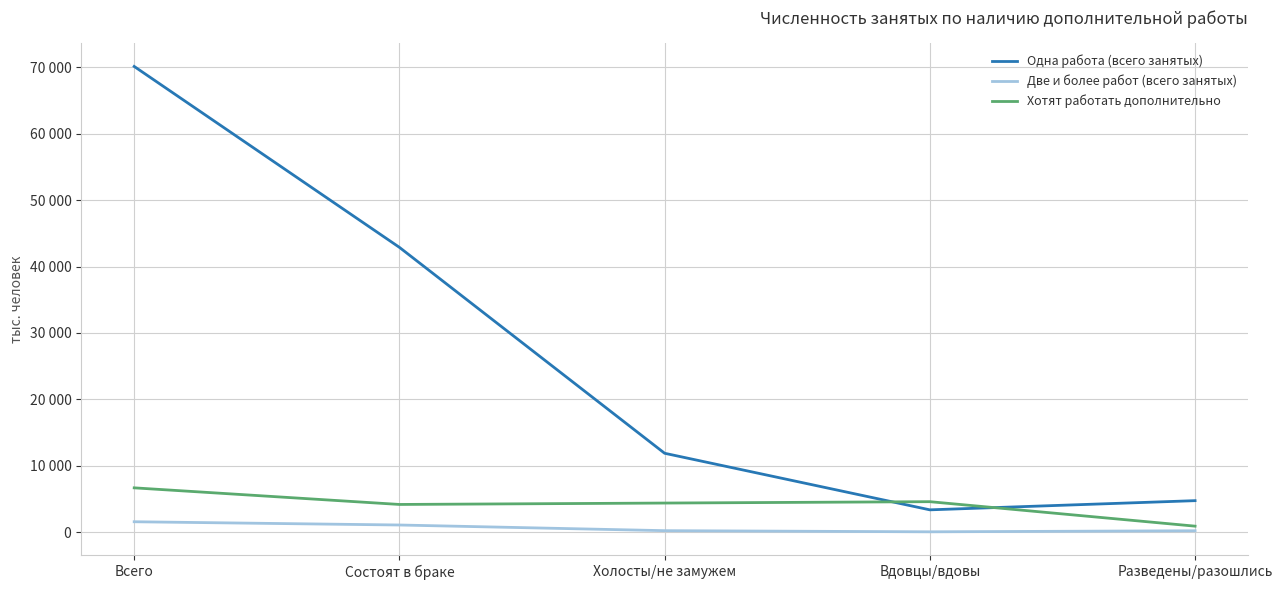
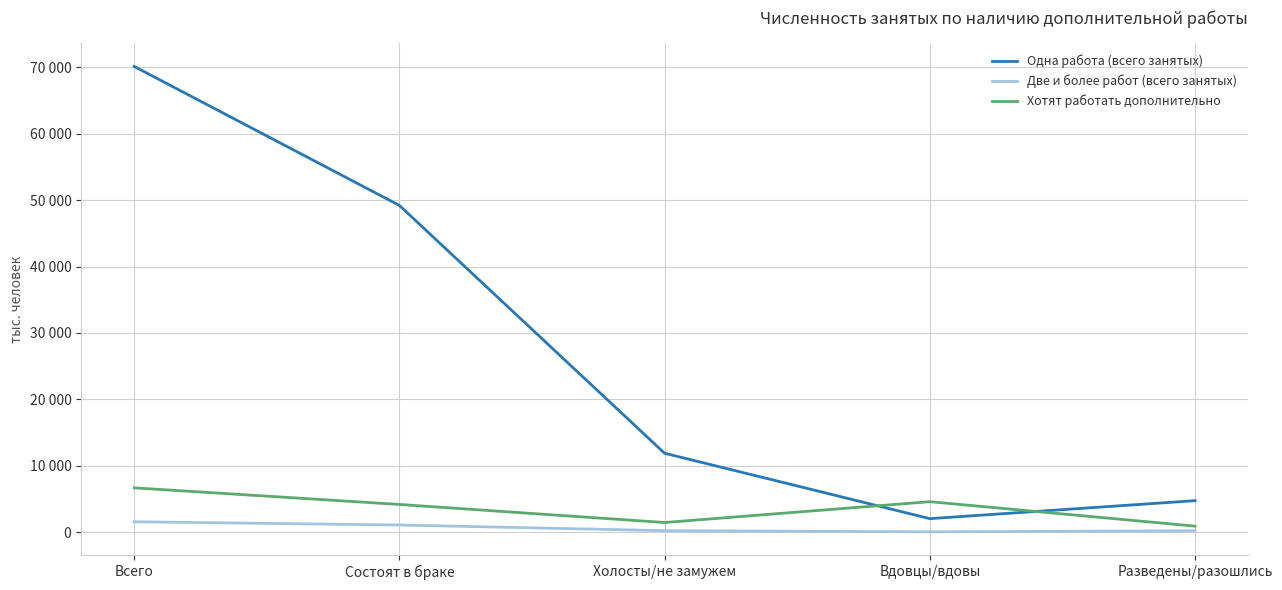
  {
    "Одна работа (всего занятых)": {
      "Всего": 70000,
-     "Состоят в браке": 43000,
+     "Состоят в браке": 49000,
      "Холосты/не замужем": 12000,
-     "Вдовцы/вдовы": 3000,
+     "Вдовцы/вдовы": 2000,
      "Разведены/разошлись": 5000
    },
    "Две и более работ (всего занятых)": {
      "Всего": 2000,
      "Состоят в браке": 1000,
      "Холосты/не замужем": 0,
      "Вдовцы/вдовы": 0,
      "Разведены/разошлись": 0
    },
    "Хотят работать дополнительно": {
      "Всего": 7000,
      "Состоят в браке": 4000,
-     "Холосты/не замужем": 4000,
+     "Холосты/не замужем": 1000,
      "Вдовцы/вдовы": 5000,
      "Разведены/разошлись": 1000
    }
  }
